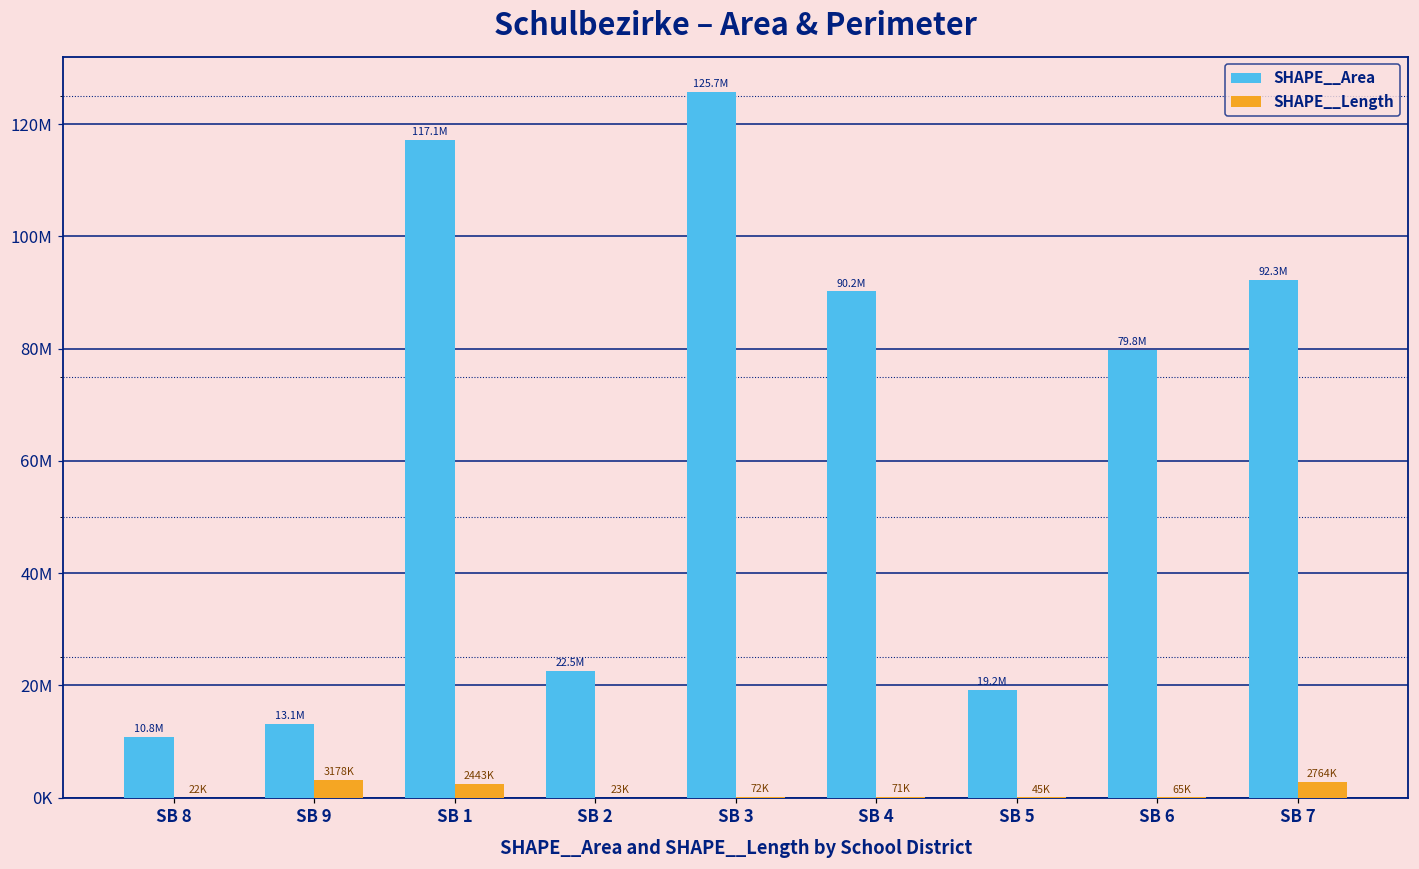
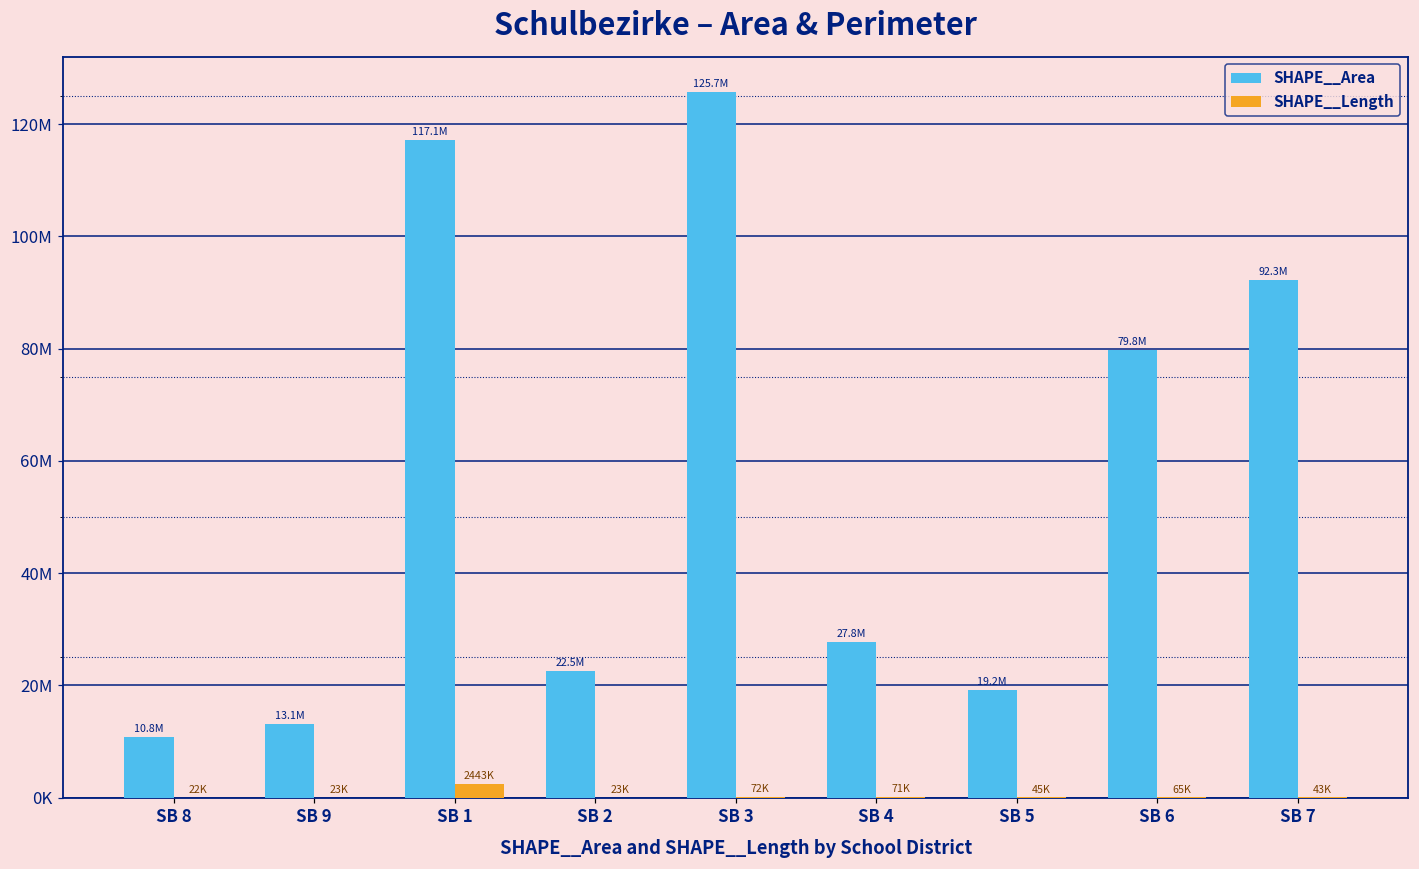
  {
    "SHAPE__Area": {
      "SB 8": "10.8M",
      "SB 9": "13.1M",
      "SB 1": "117.1M",
      "SB 2": "22.5M",
      "SB 3": "125.7M",
-     "SB 4": "90.2M",
+     "SB 4": "27.8M",
      "SB 5": "19.2M",
      "SB 6": "79.8M",
      "SB 7": "92.3M"
    },
    "SHAPE__Length": {
      "SB 8": "22K",
-     "SB 9": "3178K",
+     "SB 9": "23K",
      "SB 1": "2443K",
      "SB 2": "23K",
      "SB 3": "72K",
      "SB 4": "71K",
      "SB 5": "45K",
      "SB 6": "65K",
-     "SB 7": "2764K"
+     "SB 7": "43K"
    }
  }
